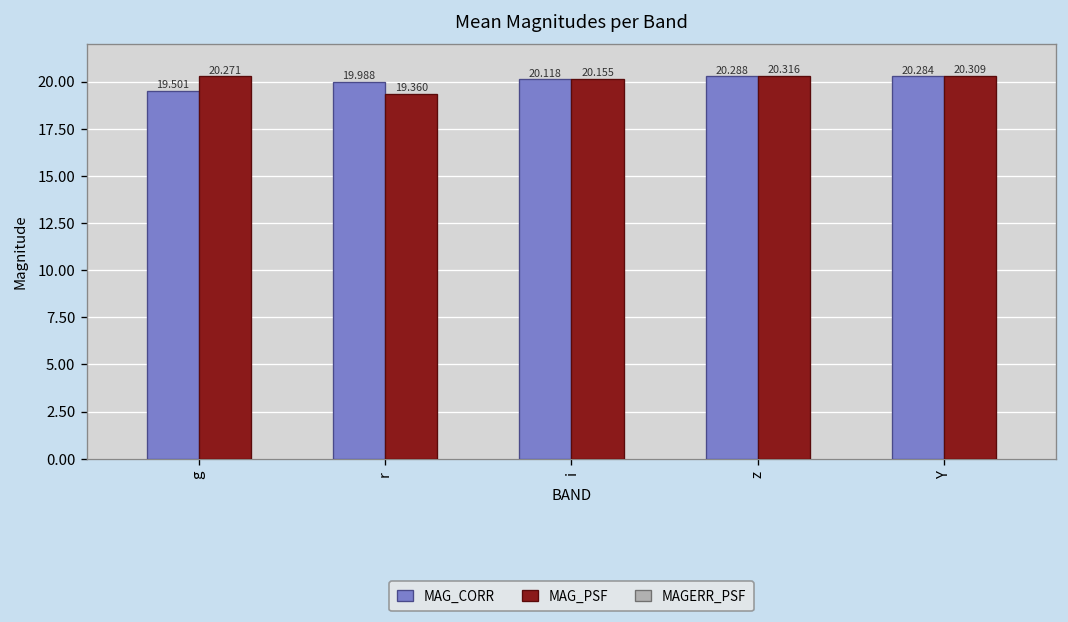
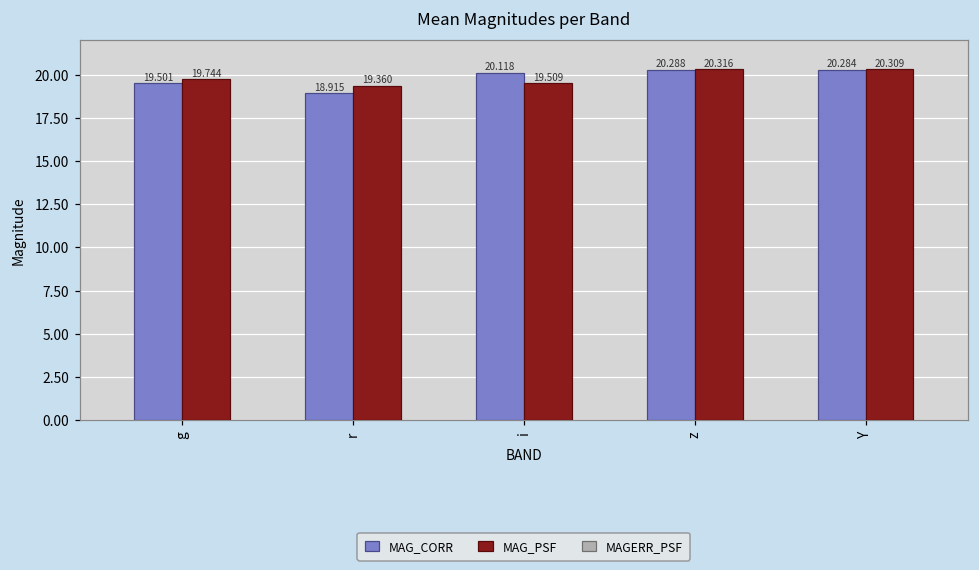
  {
    "MAG_CORR": {
      "g": 19.501,
-     "r": 19.988,
+     "r": 18.915,
      "i": 20.118,
      "z": 20.288,
      "Y": 20.284
    },
    "MAG_PSF": {
-     "g": 20.271,
+     "g": 19.744,
      "r": 19.360,
-     "i": 20.155,
+     "i": 19.509,
      "z": 20.316,
      "Y": 20.309
    },
    "MAGERR_PSF": {
      "g": 1.7,
      "r": 1.4
    }
  }
